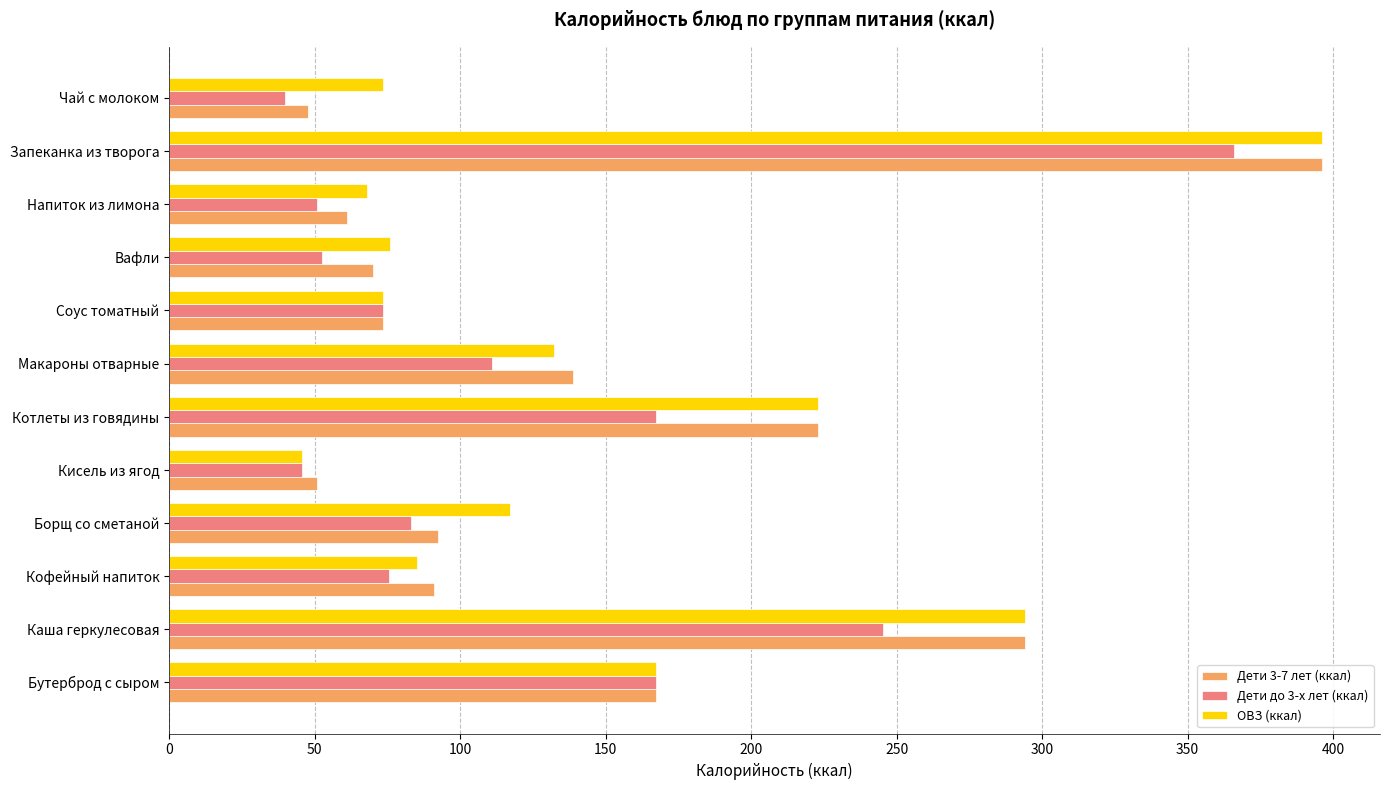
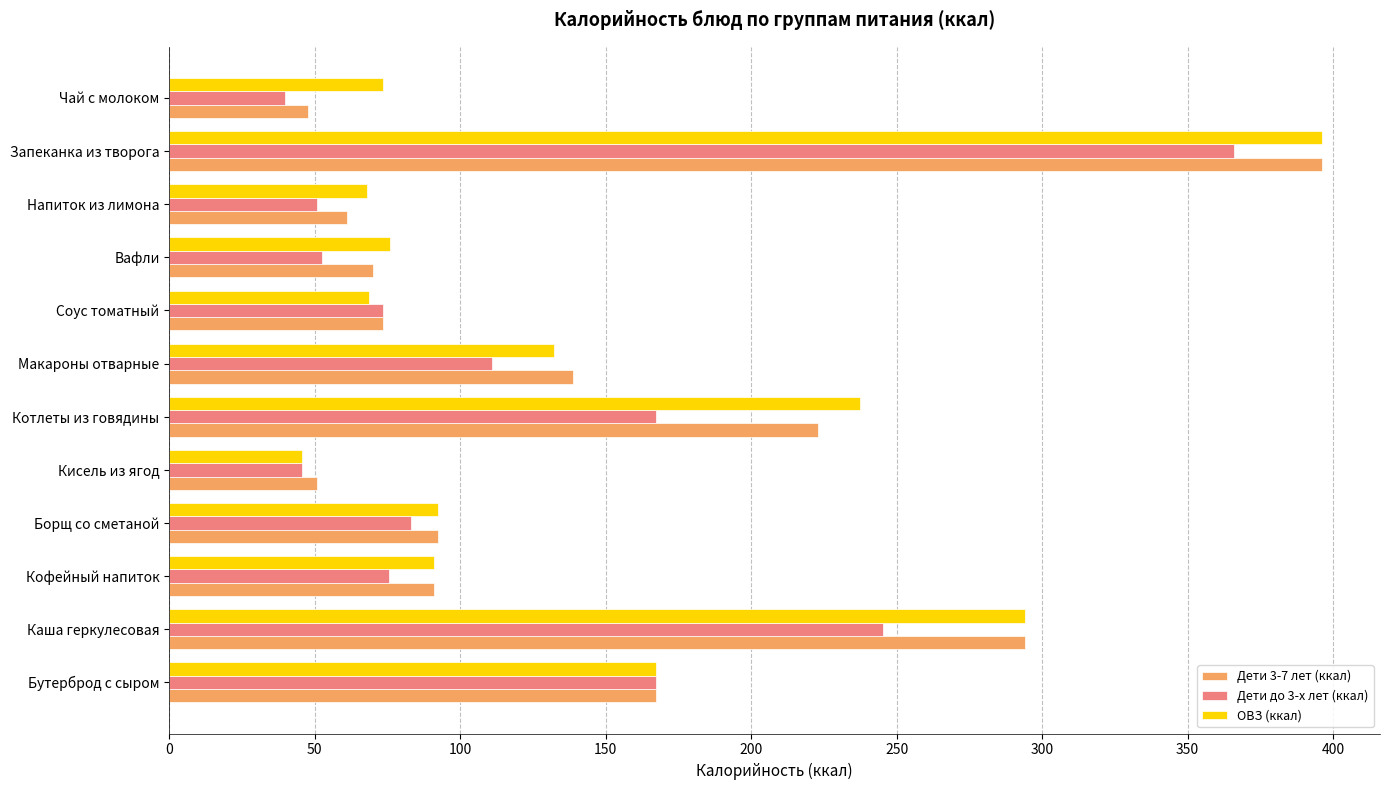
  {
    "ОВЗ (ккал)": {
      "Чай с молоком": 73,
      "Запеканка из творога": 396,
      "Напиток из лимона": 68,
      "Вафли": 76,
-     "Соус томатный": 74,
+     "Соус томатный": 69,
      "Макароны отварные": 132,
-     "Котлеты из говядины": 223,
+     "Котлеты из говядины": 237,
      "Кисель из ягод": 46,
-     "Борщ со сметаной": 117,
-     "Кофейный напиток": 85,
+     "Борщ со сметаной": 92,
+     "Кофейный напиток": 91,
      "Каша геркулесовая": 294,
      "Бутерброд с сыром": 167
    }
  }
